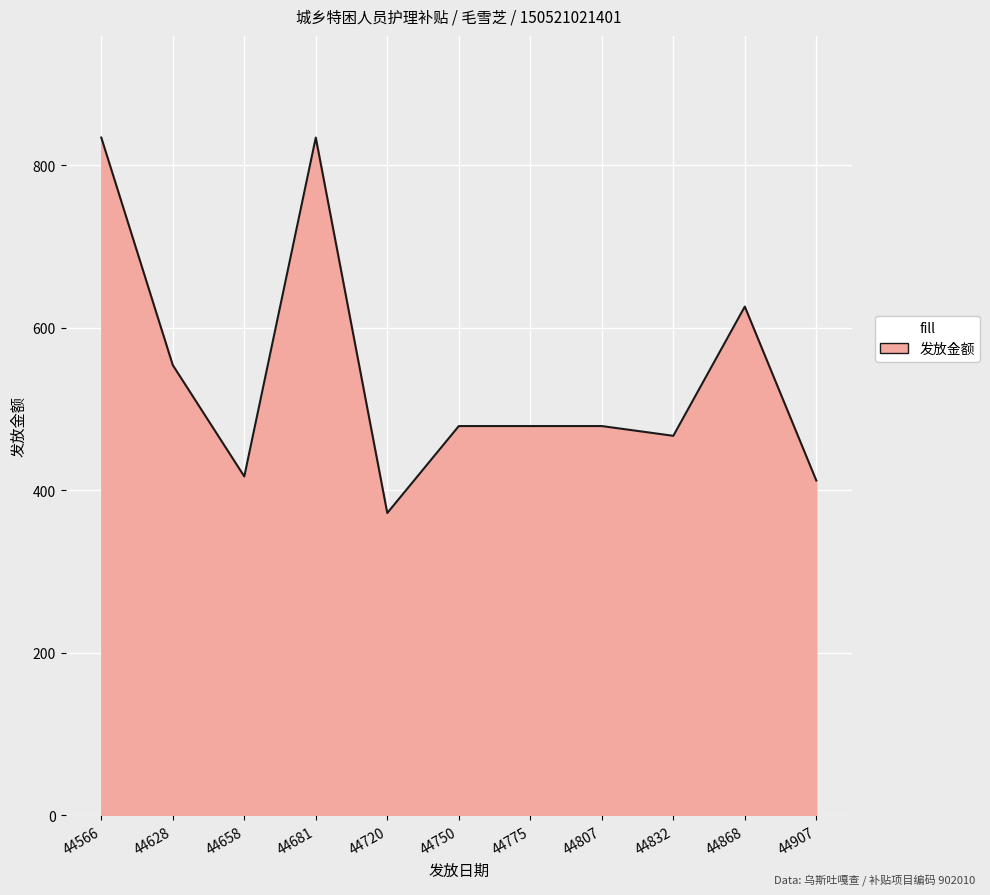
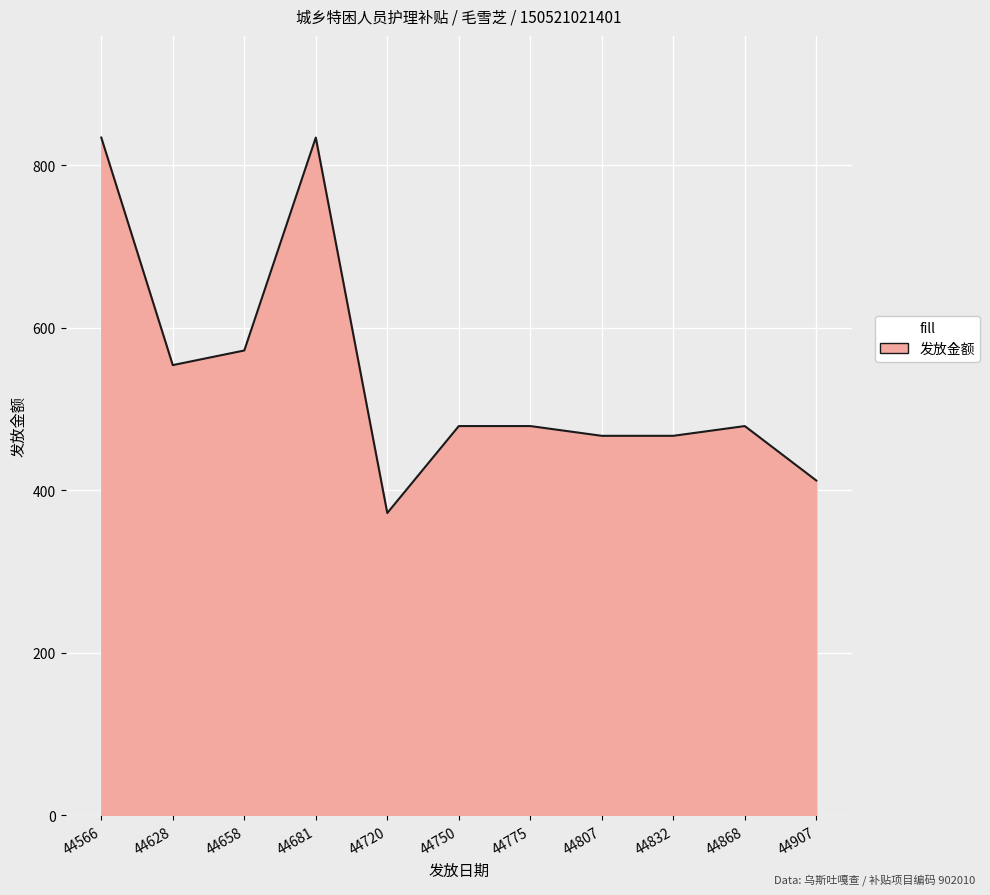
  {
    "44566": 830,
    "44628": 550,
-   "44658": 420,
+   "44658": 570,
    "44681": 830,
    "44720": 370,
    "44750": 480,
    "44775": 480,
-   "44807": 480,
+   "44807": 470,
    "44832": 470,
-   "44868": 630,
+   "44868": 480,
    "44907": 410
  }
